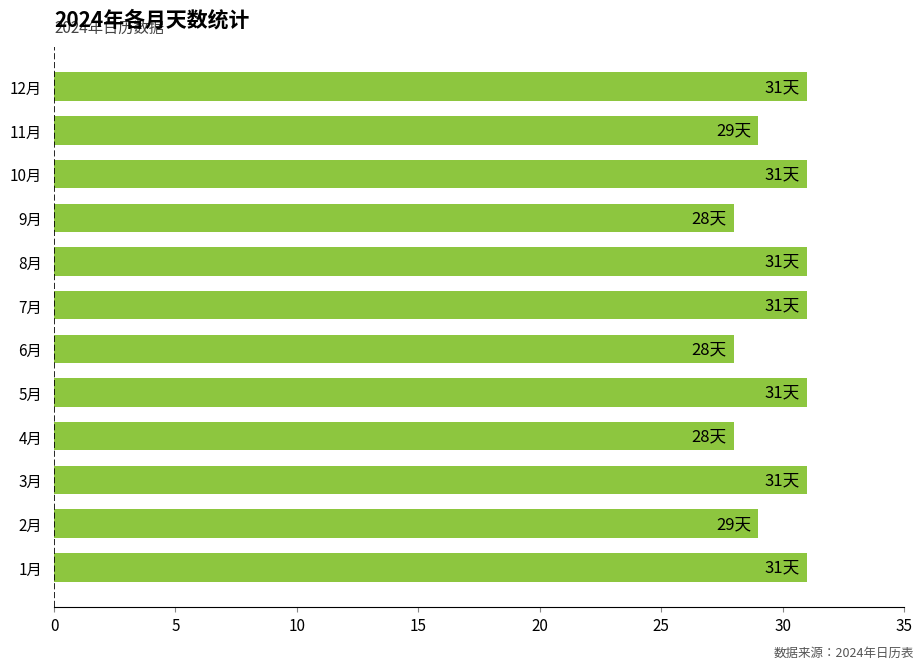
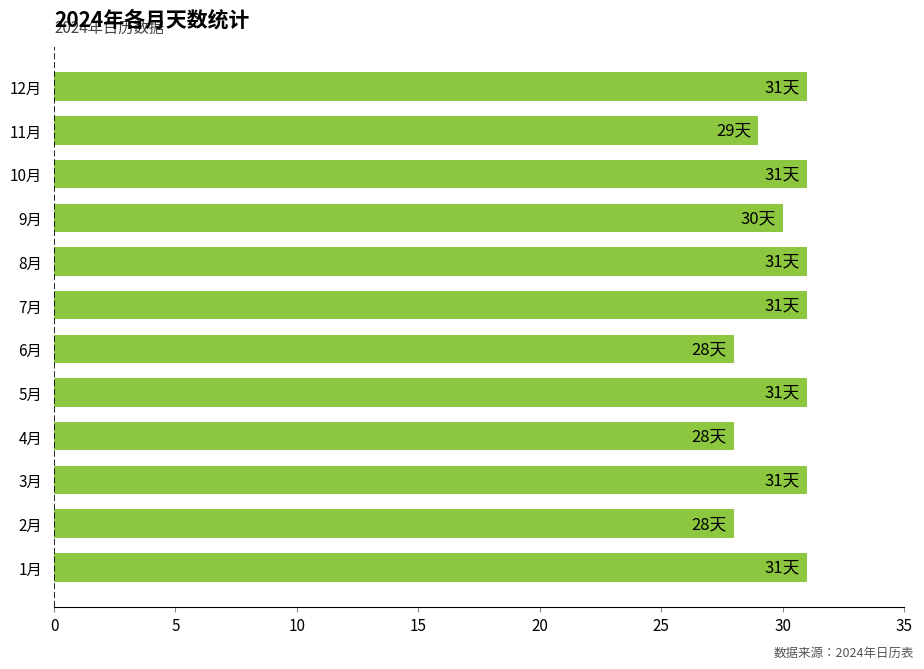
  {
    "12月": "31天",
    "11月": "29天",
    "10月": "31天",
-   "9月": "28天",
+   "9月": "30天",
    "8月": "31天",
    "7月": "31天",
    "6月": "28天",
    "5月": "31天",
    "4月": "28天",
    "3月": "31天",
-   "2月": "29天",
+   "2月": "28天",
    "1月": "31天"
  }
